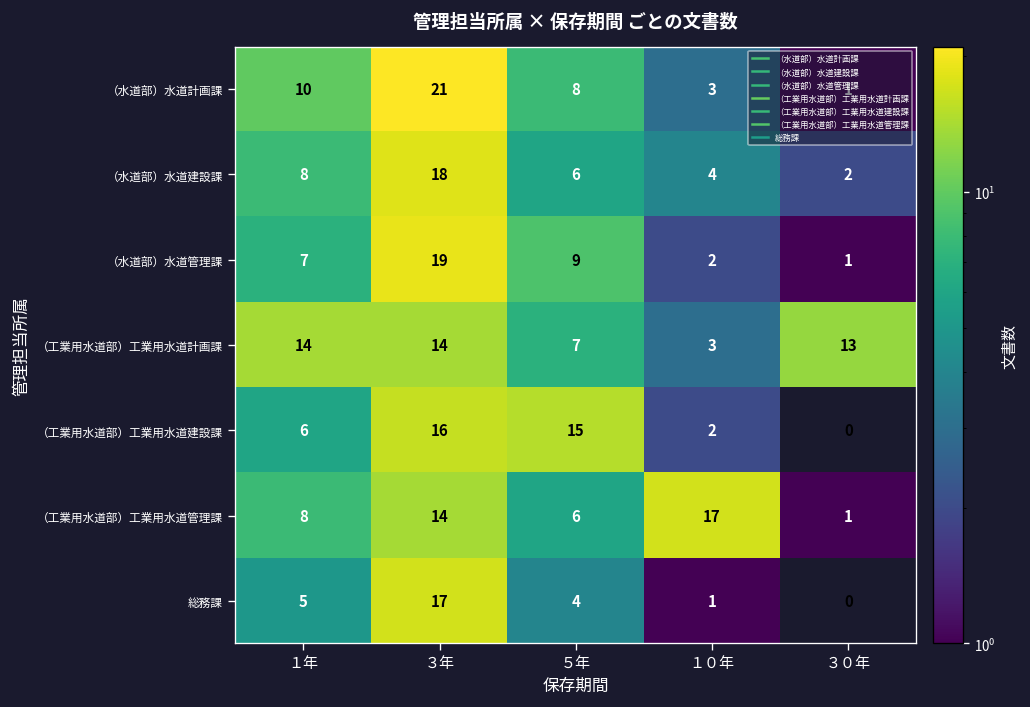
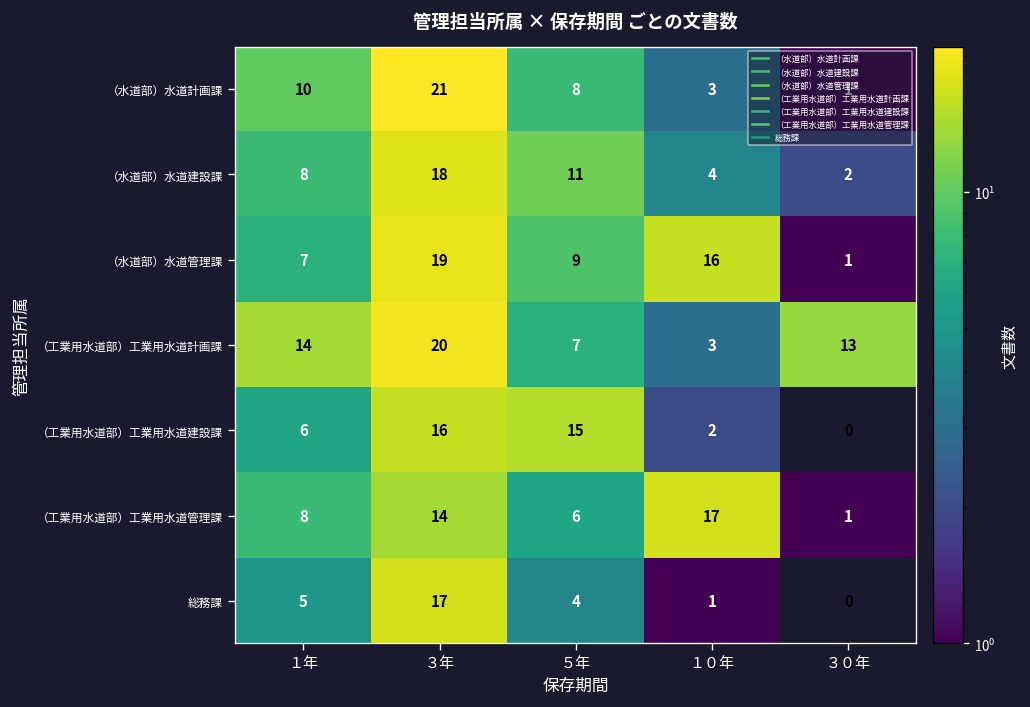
  {
    "（水道部）水道計画課": {
      "１年": 10,
      "３年": 21,
      "５年": 8,
      "１０年": 3
    },
    "（水道部）水道建設課": {
      "１年": 8,
      "３年": 18,
-     "５年": 6,
+     "５年": 11,
      "１０年": 4,
      "３０年": 2
    },
    "（水道部）水道管理課": {
      "１年": 7,
      "３年": 19,
      "５年": 9,
-     "１０年": 2,
+     "１０年": 16,
      "３０年": 1
    },
    "（工業用水道部）工業用水道計画課": {
      "１年": 14,
-     "３年": 14,
+     "３年": 20,
      "５年": 7,
      "１０年": 3,
      "３０年": 13
    },
    "（工業用水道部）工業用水道建設課": {
      "１年": 6,
      "３年": 16,
      "５年": 15,
      "１０年": 2
    },
    "（工業用水道部）工業用水道管理課": {
      "１年": 8,
      "３年": 14,
      "５年": 6,
      "１０年": 17,
      "３０年": 1
    },
    "総務課": {
      "１年": 5,
      "３年": 17,
      "５年": 4,
      "１０年": 1
    }
  }
